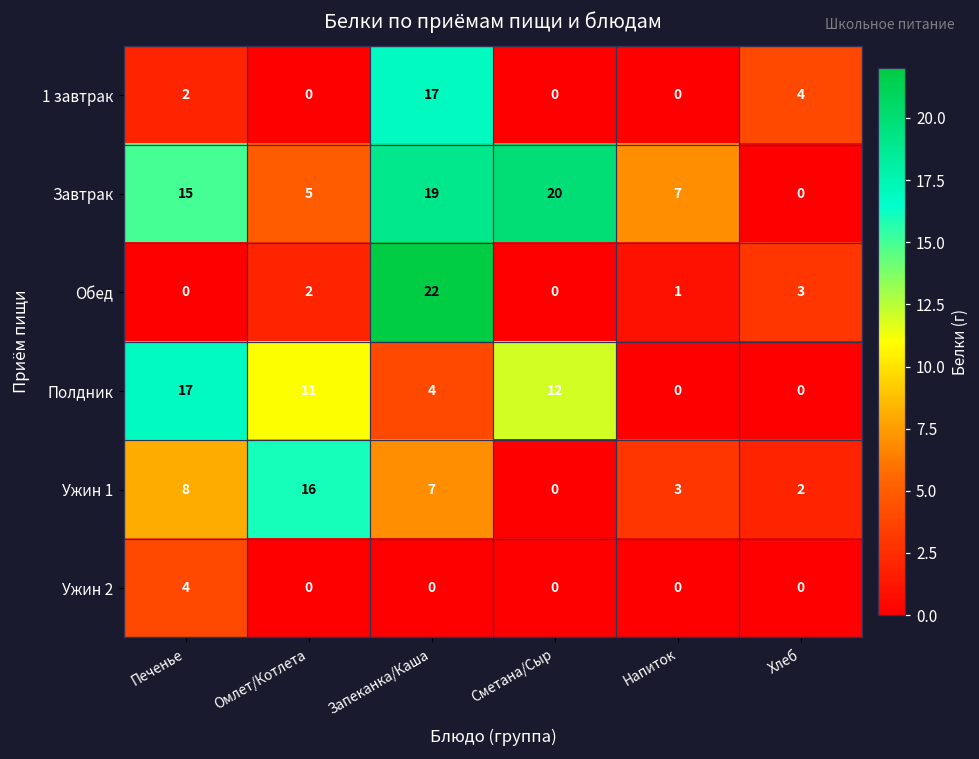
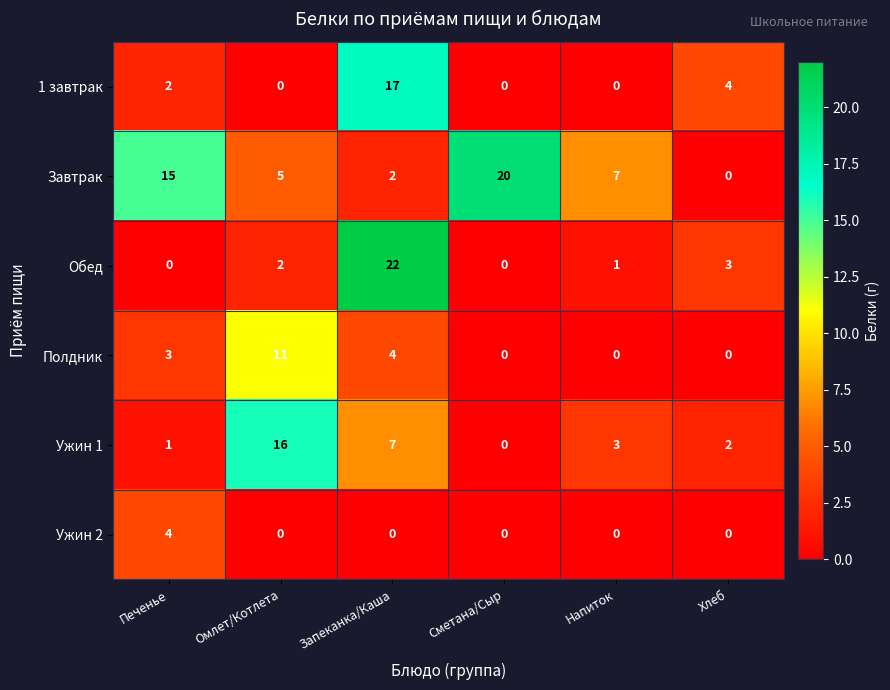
  {
    "1 завтрак": {
      "Печенье": 2,
      "Омлет/Котлета": 0,
      "Запеканка/Каша": 17,
      "Сметана/Сыр": 0,
      "Напиток": 0,
      "Хлеб": 4
    },
    "Завтрак": {
      "Печенье": 15,
      "Омлет/Котлета": 5,
-     "Запеканка/Каша": 19,
+     "Запеканка/Каша": 2,
      "Сметана/Сыр": 20,
      "Напиток": 7,
      "Хлеб": 0
    },
    "Обед": {
      "Печенье": 0,
      "Омлет/Котлета": 2,
      "Запеканка/Каша": 22,
      "Сметана/Сыр": 0,
      "Напиток": 1,
      "Хлеб": 3
    },
    "Полдник": {
-     "Печенье": 17,
+     "Печенье": 3,
      "Омлет/Котлета": 11,
      "Запеканка/Каша": 4,
-     "Сметана/Сыр": 12,
+     "Сметана/Сыр": 0,
      "Напиток": 0,
      "Хлеб": 0
    },
    "Ужин 1": {
-     "Печенье": 8,
+     "Печенье": 1,
      "Омлет/Котлета": 16,
      "Запеканка/Каша": 7,
      "Сметана/Сыр": 0,
      "Напиток": 3,
      "Хлеб": 2
    },
    "Ужин 2": {
      "Печенье": 4,
      "Омлет/Котлета": 0,
      "Запеканка/Каша": 0,
      "Сметана/Сыр": 0,
      "Напиток": 0,
      "Хлеб": 0
    }
  }
